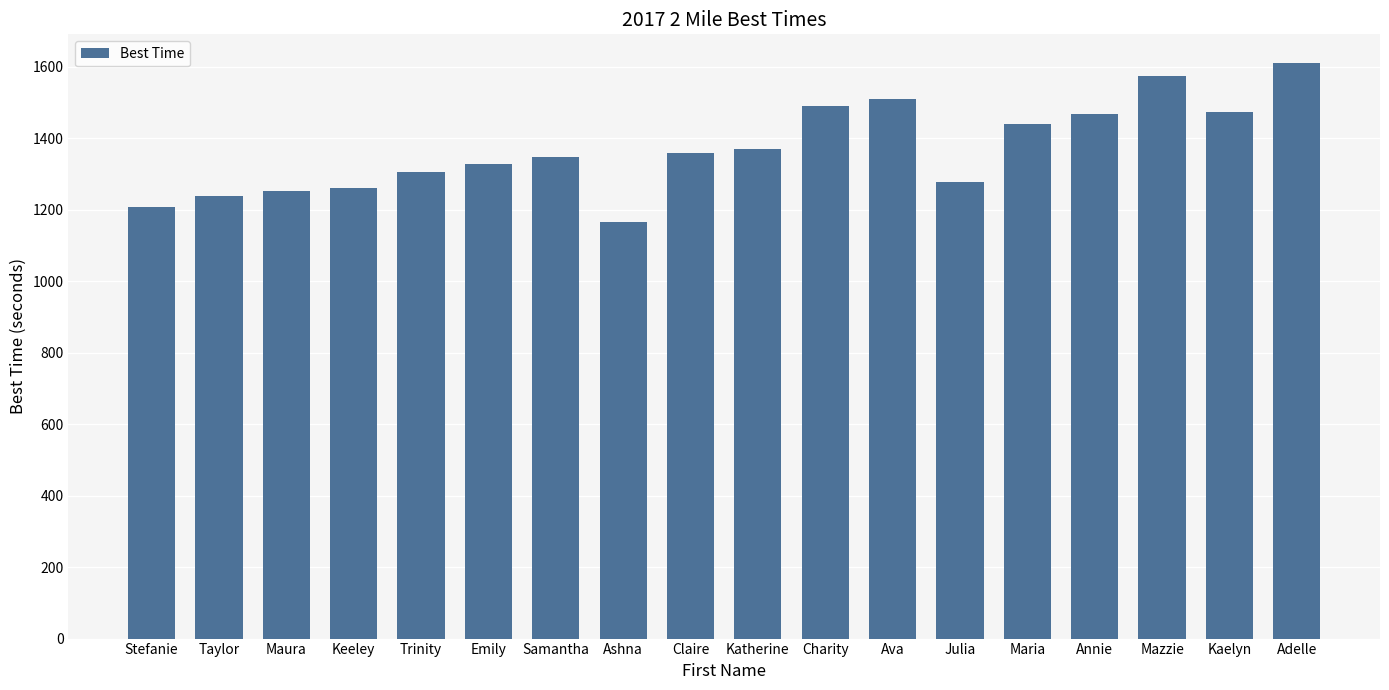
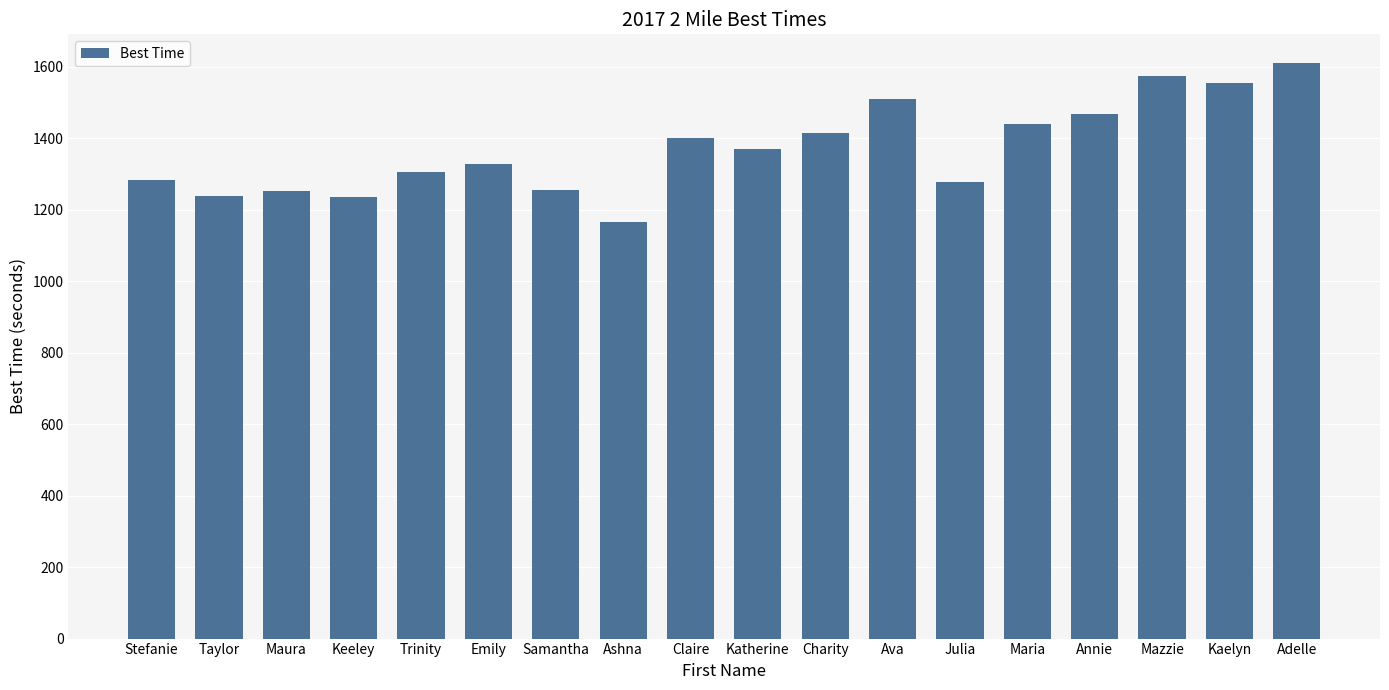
  {
-   "Stefanie": 1210,
+   "Stefanie": 1280,
    "Taylor": 1240,
    "Maura": 1250,
-   "Keeley": 1260,
+   "Keeley": 1240,
    "Trinity": 1310,
    "Emily": 1330,
-   "Samantha": 1350,
+   "Samantha": 1250,
    "Ashna": 1170,
-   "Claire": 1360,
+   "Claire": 1400,
    "Katherine": 1370,
-   "Charity": 1490,
+   "Charity": 1410,
    "Ava": 1510,
    "Julia": 1280,
    "Maria": 1440,
    "Annie": 1470,
    "Mazzie": 1570,
-   "Kaelyn": 1470,
+   "Kaelyn": 1550,
    "Adelle": 1610
  }
